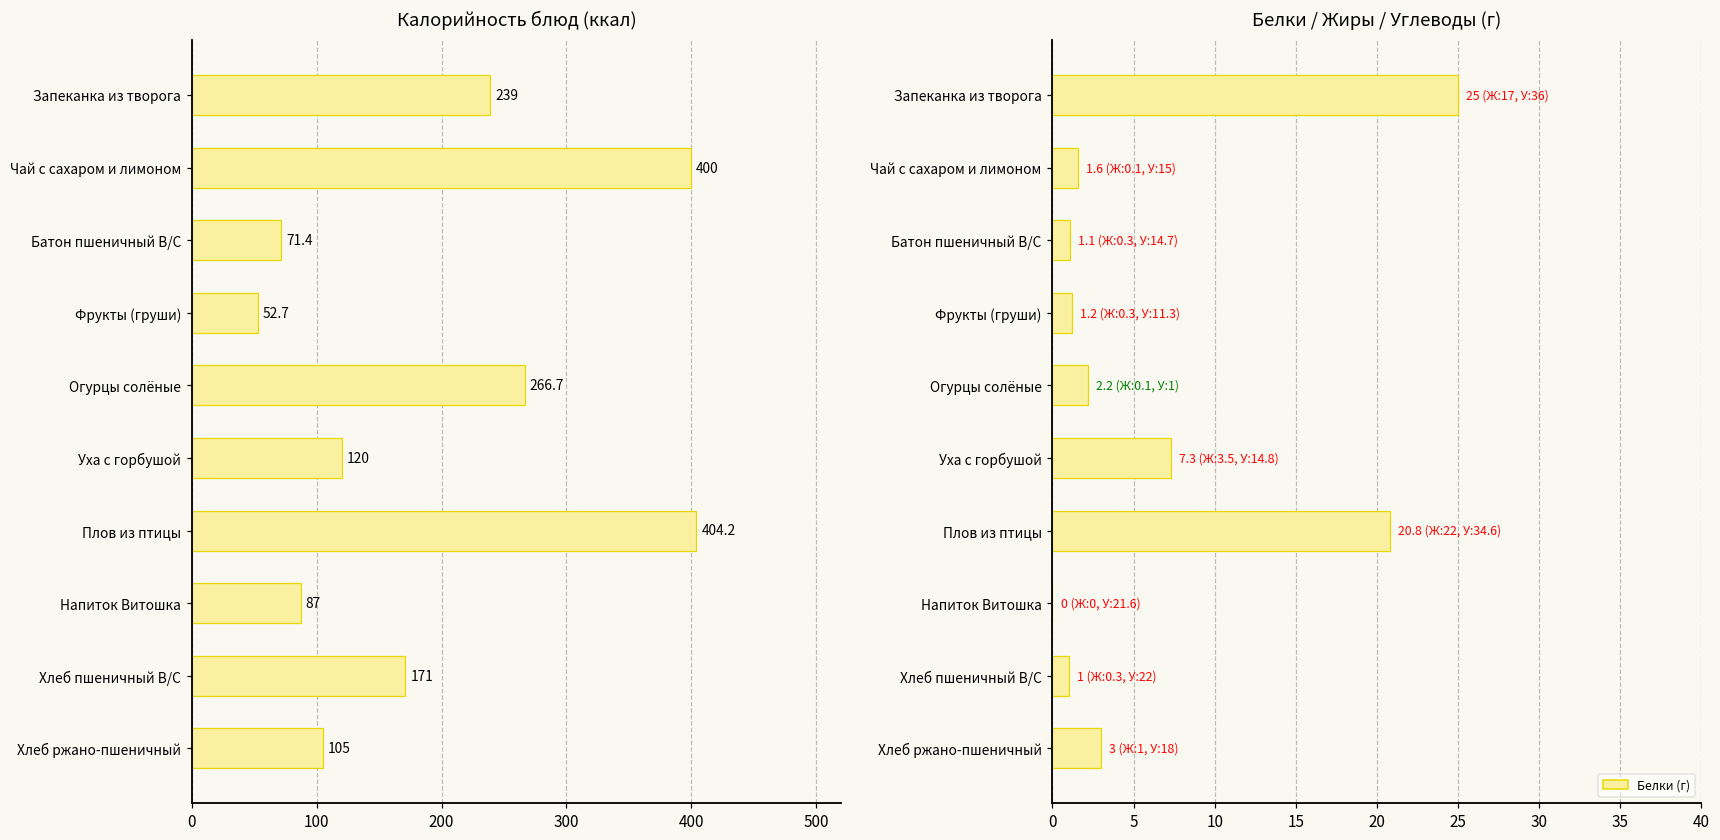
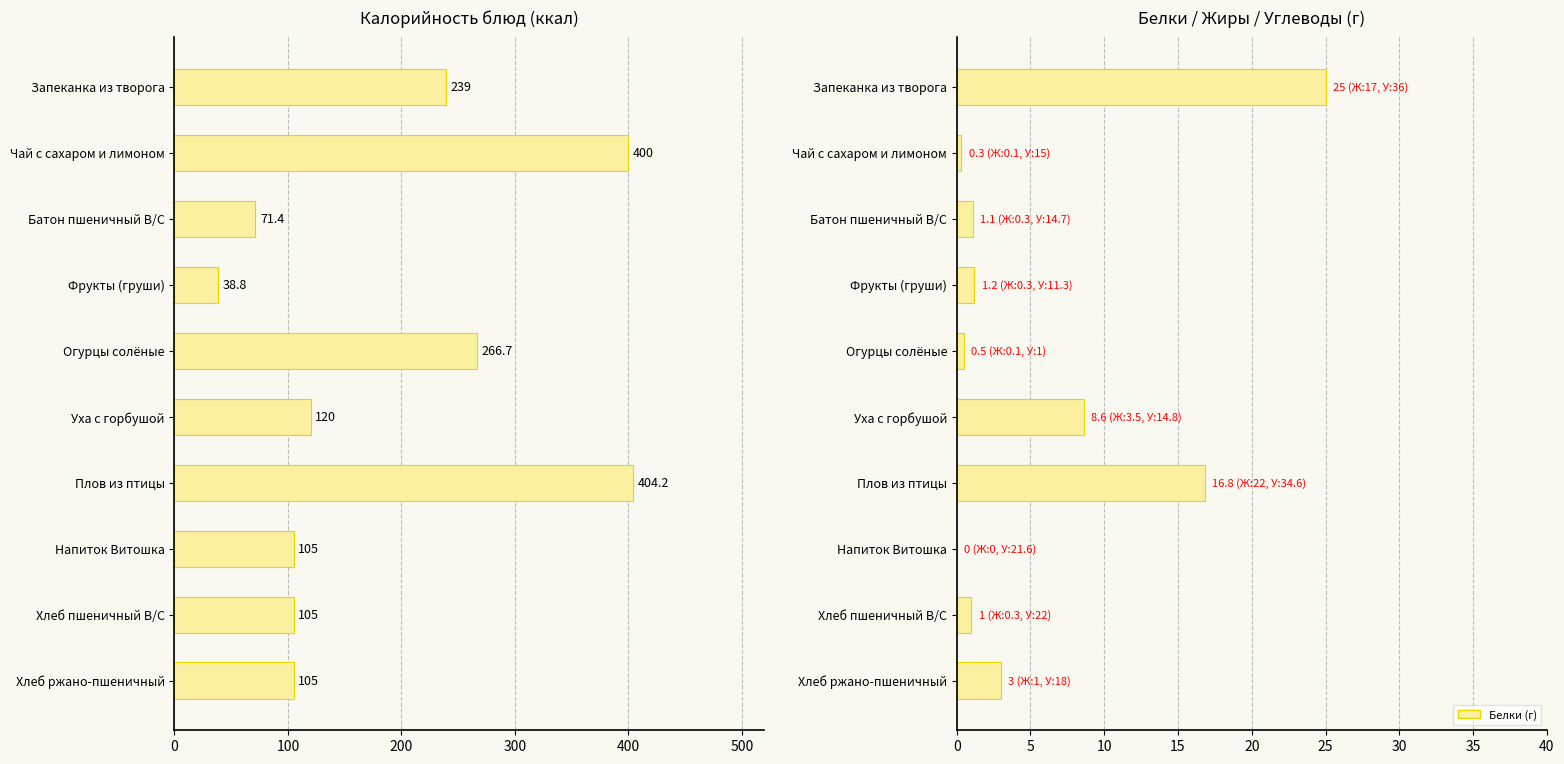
  {
    "Калорийность блюд (ккал)": {
      "Запеканка из творога": 239,
      "Чай с сахаром и лимоном": 400,
      "Батон пшеничный В/С": 71.4,
-     "Фрукты (груши)": 52.7,
+     "Фрукты (груши)": 38.8,
      "Огурцы солёные": 266.7,
      "Уха с горбушой": 120,
      "Плов из птицы": 404.2,
-     "Напиток Витошка": 87,
-     "Хлеб пшеничный В/С": 171,
+     "Напиток Витошка": 105,
+     "Хлеб пшеничный В/С": 105,
      "Хлеб ржано-пшеничный": 105
    },
    "Белки / Жиры / Углеводы (г)": {
      "Запеканка из творога": 25,
-     "Чай с сахаром и лимоном": 1.6,
+     "Чай с сахаром и лимоном": 0.3,
      "Батон пшеничный В/С": 1.1,
      "Фрукты (груши)": 1.2,
-     "Огурцы солёные": 2.2,
-     "Уха с горбушой": 7.3,
-     "Плов из птицы": 20.8,
+     "Огурцы солёные": 0.5,
+     "Уха с горбушой": 8.6,
+     "Плов из птицы": 16.8,
      "Напиток Витошка": 0,
      "Хлеб пшеничный В/С": 1,
      "Хлеб ржано-пшеничный": 3
    }
  }
